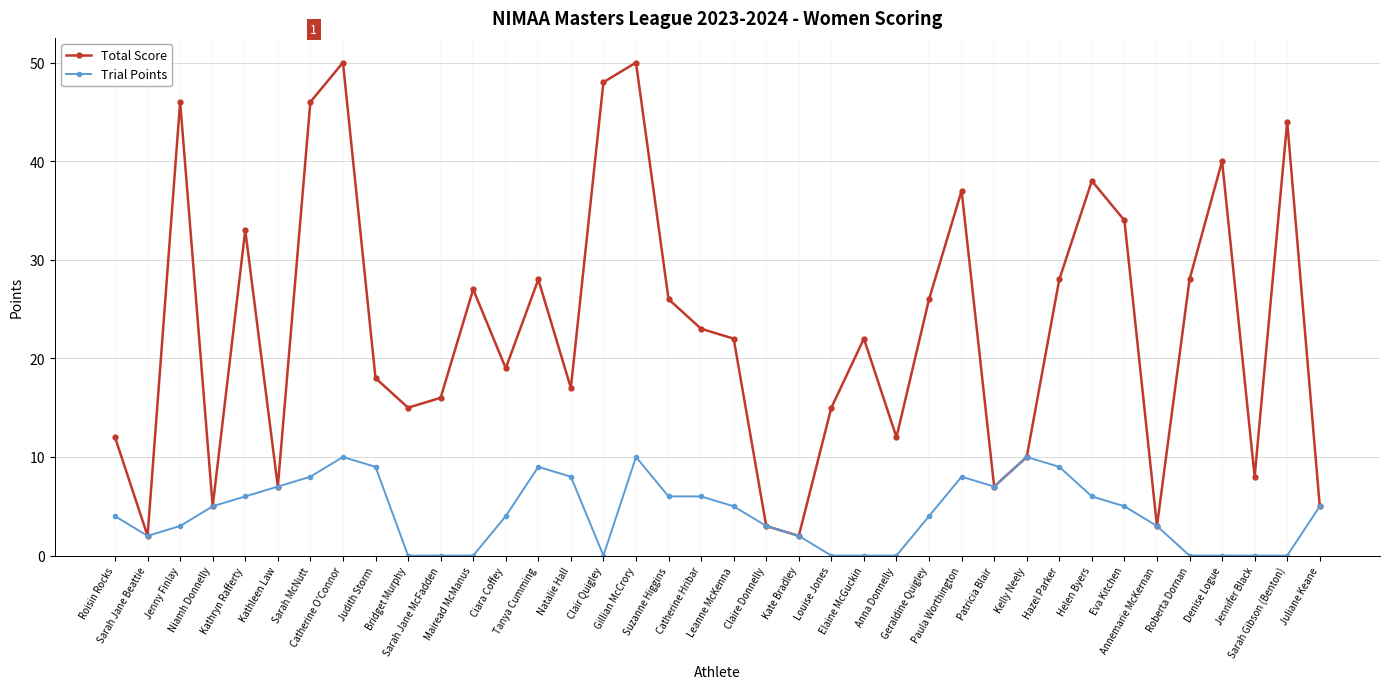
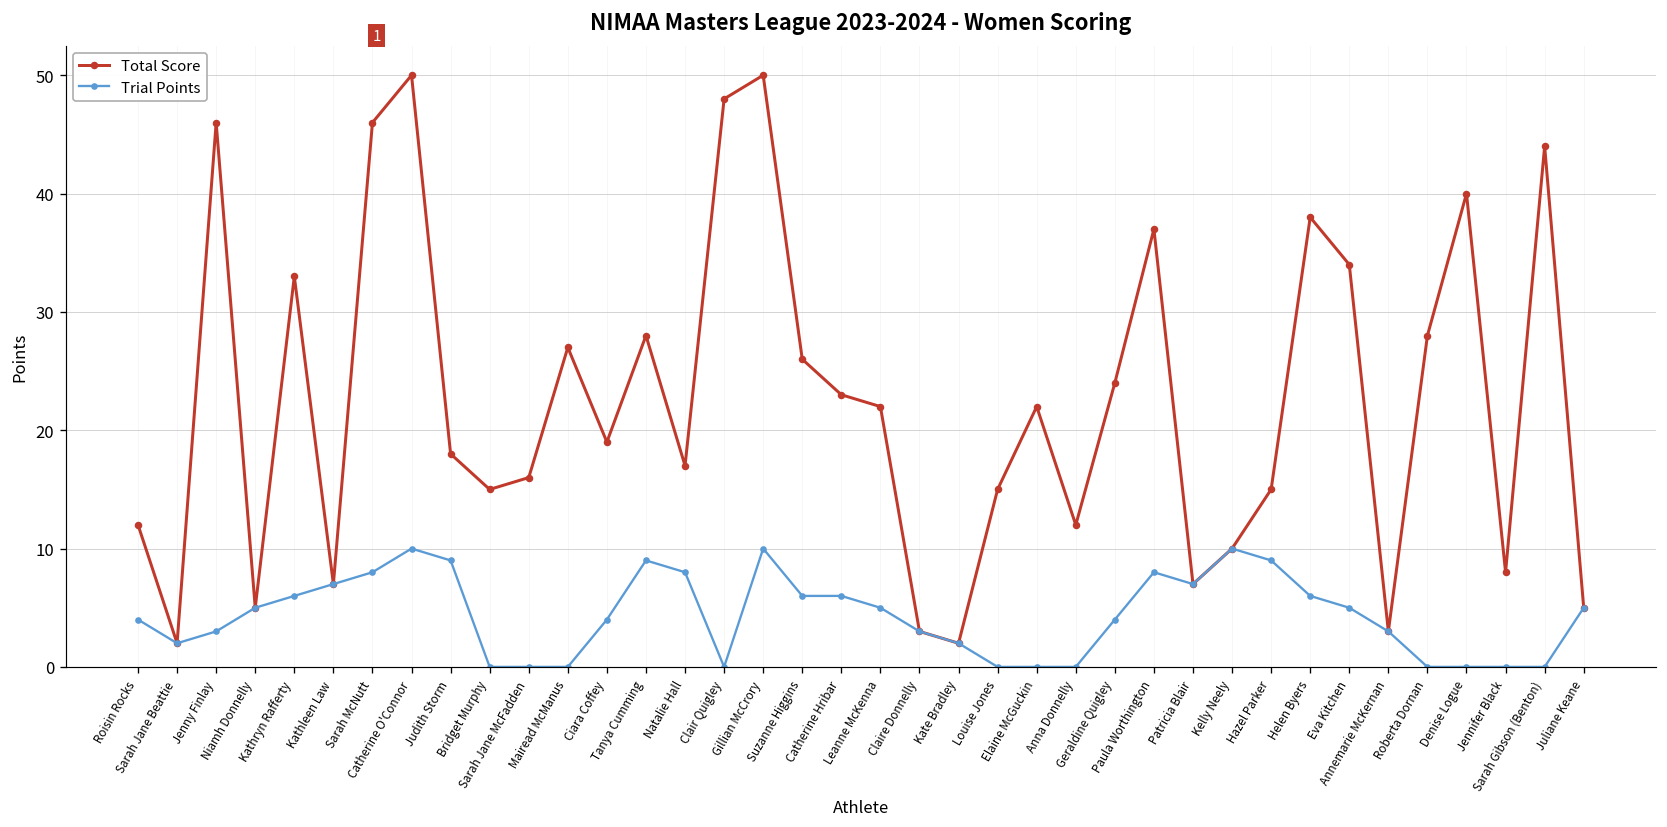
  {
    "Total Score": {
      "Roisin Rocks": 12,
      "Jenny Finlay": 46,
      "Kathryn Rafferty": 33,
      "Sarah McNutt": 46,
      "Catherine O'Connor": 50,
      "Judith Storm": 18,
      "Bridget Murphy": 15,
      "Sarah Jane McFadden": 16,
      "Mairead McManus": 27,
      "Ciara Coffey": 19,
      "Tanya Cumming": 28,
      "Natalie Hall": 17,
      "Clair Quigley": 48,
      "Gillian McCrory": 50,
      "Suzanne Higgins": 26,
      "Catherine Hribar": 23,
      "Leanne McKenna": 22,
      "Louise Jones": 15,
      "Elaine McGuckin": 22,
      "Anna Donnelly": 12,
-     "Geraldine Quigley": 26,
+     "Geraldine Quigley": 24,
      "Paula Worthington": 37,
-     "Hazel Parker": 28,
+     "Hazel Parker": 15,
      "Helen Byers": 38,
      "Eva Kitchen": 34,
      "Roberta Dornan": 28,
      "Denise Logue": 40,
      "Jennifer Black": 8,
      "Sarah Gibson (Benton)": 44
    },
    "Trial Points": {
      "Roisin Rocks": 4,
      "Jenny Finlay": 3,
      "Kathryn Rafferty": 6,
      "Sarah McNutt": 8,
      "Catherine O'Connor": 10,
      "Judith Storm": 9,
      "Bridget Murphy": 0,
      "Sarah Jane McFadden": 0,
      "Mairead McManus": 0,
      "Ciara Coffey": 4,
      "Tanya Cumming": 9,
      "Natalie Hall": 8,
      "Clair Quigley": 0,
      "Gillian McCrory": 10,
      "Suzanne Higgins": 6,
      "Catherine Hribar": 6,
      "Leanne McKenna": 5,
      "Louise Jones": 0,
      "Elaine McGuckin": 0,
      "Anna Donnelly": 0,
      "Geraldine Quigley": 4,
      "Paula Worthington": 8,
      "Hazel Parker": 9,
      "Helen Byers": 6,
      "Eva Kitchen": 5,
      "Roberta Dornan": 0,
      "Denise Logue": 0,
      "Jennifer Black": 0,
      "Sarah Gibson (Benton)": 0
    }
  }
